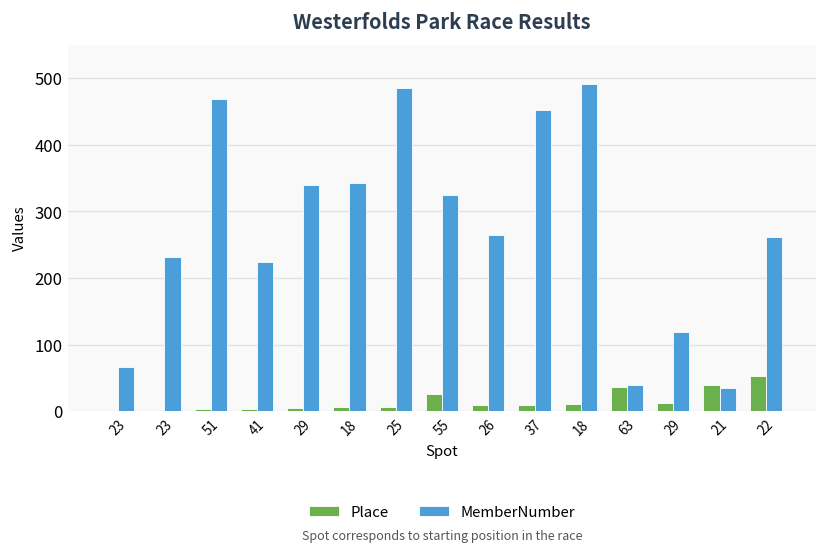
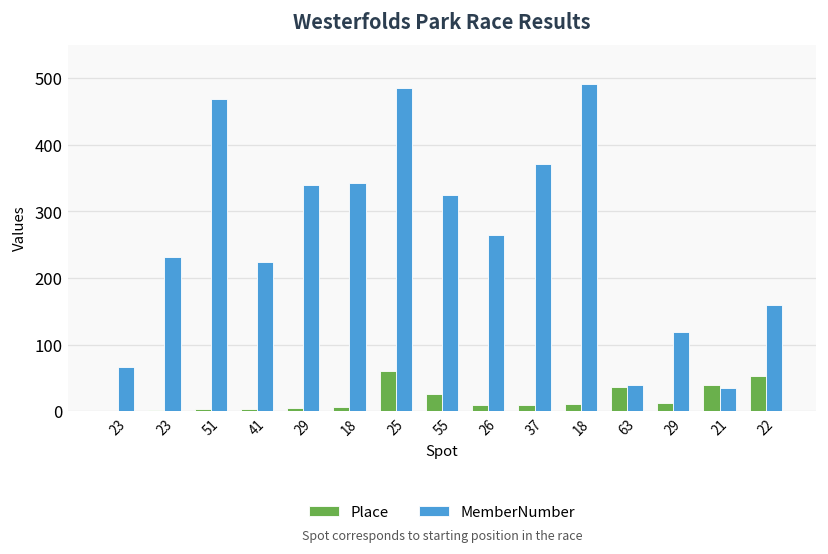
  {
    "Place": {
-     "25": 10,
+     "25": 60,
      "55": 30,
      "26": 10,
      "37": 10,
      "63": 40,
      "21": 40,
      "22": 50
    },
    "MemberNumber": {
      "51": 470,
      "41": 220,
      "25": 490,
      "55": 320,
      "26": 270,
-     "37": 450,
+     "37": 370,
      "63": 40,
      "21": 40,
-     "22": 260
+     "22": 160
    }
  }
